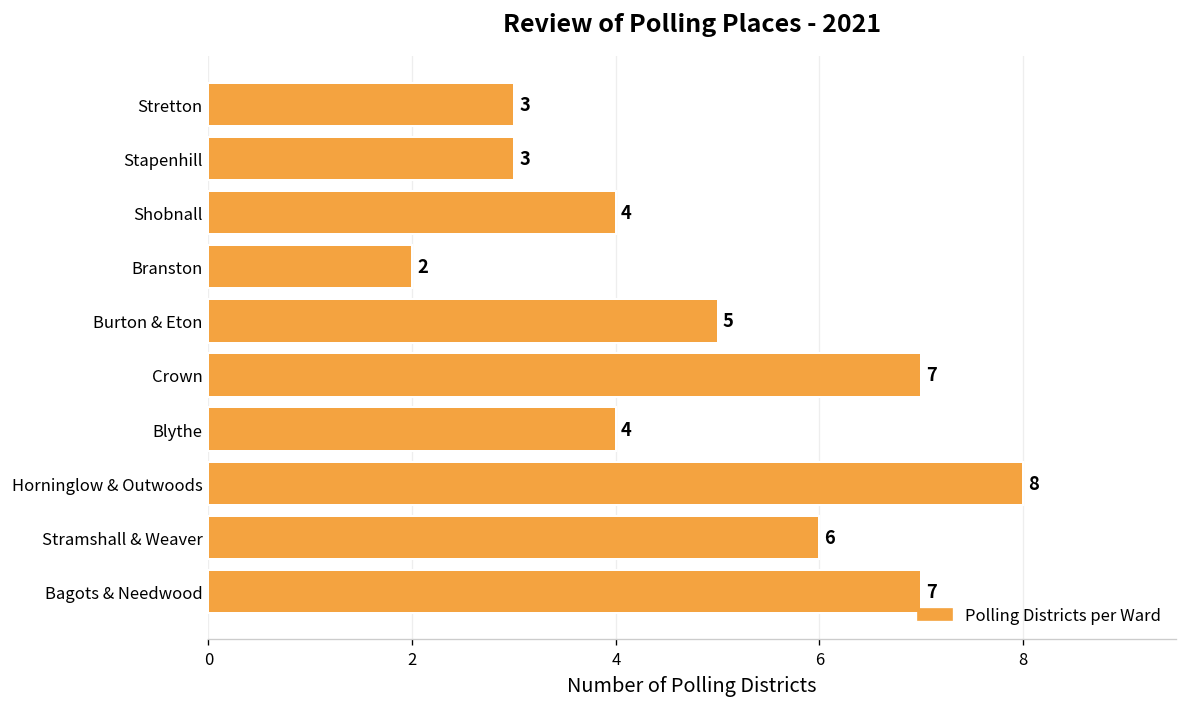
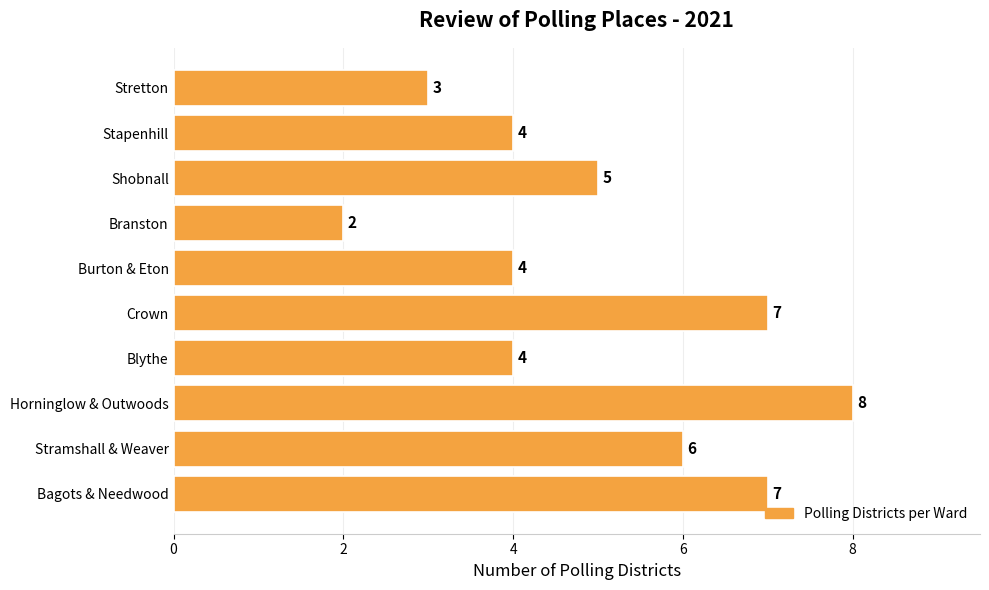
  {
    "Stretton": 3,
-   "Stapenhill": 3,
-   "Shobnall": 4,
+   "Stapenhill": 4,
+   "Shobnall": 5,
    "Branston": 2,
-   "Burton & Eton": 5,
+   "Burton & Eton": 4,
    "Crown": 7,
    "Blythe": 4,
    "Horninglow & Outwoods": 8,
    "Stramshall & Weaver": 6,
    "Bagots & Needwood": 7
  }
